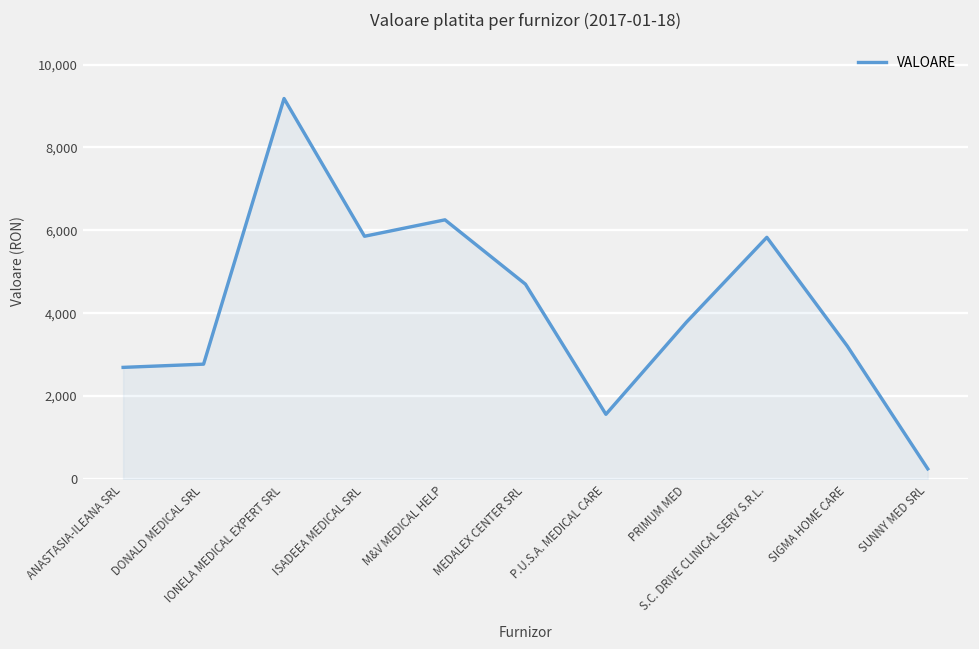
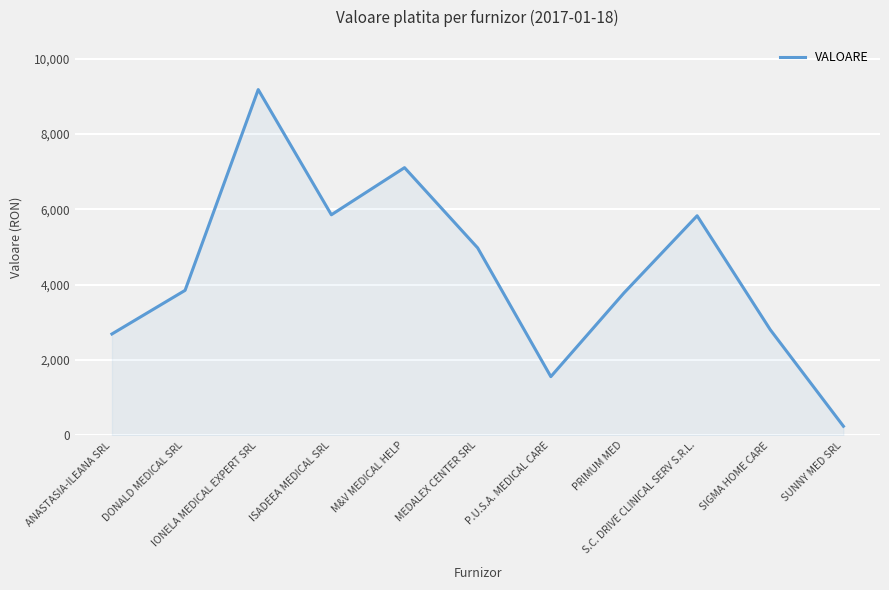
  {
    "ANASTASIA-ILEANA SRL": "2,700",
-   "DONALD MEDICAL SRL": "2,800",
+   "DONALD MEDICAL SRL": "3,900",
    "IONELA MEDICAL EXPERT SRL": "9,200",
    "ISADEEA MEDICAL SRL": "5,900",
-   "M&V MEDICAL HELP": "6,300",
-   "MEDALEX CENTER SRL": "4,700",
+   "M&V MEDICAL HELP": "7,100",
+   "MEDALEX CENTER SRL": "5,000",
    "P.U.S.A. MEDICAL CARE": "1,600",
    "PRIMUM MED": "3,800",
    "S.C. DRIVE CLINICAL SERV S.R.L.": "5,800",
-   "SIGMA HOME CARE": "3,200",
+   "SIGMA HOME CARE": "2,800",
    "SUNNY MED SRL": "200"
  }
